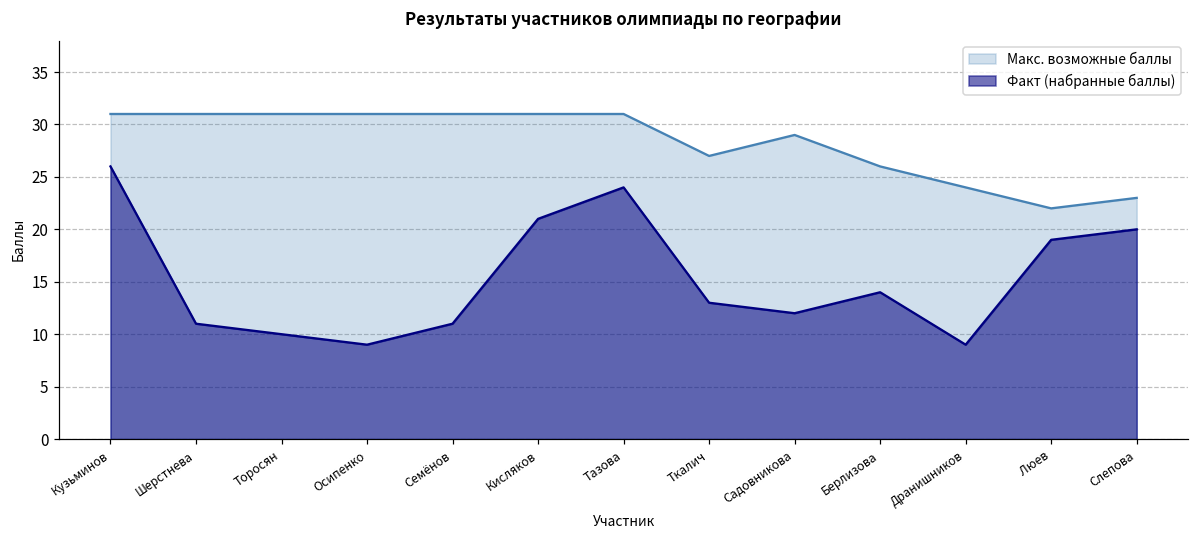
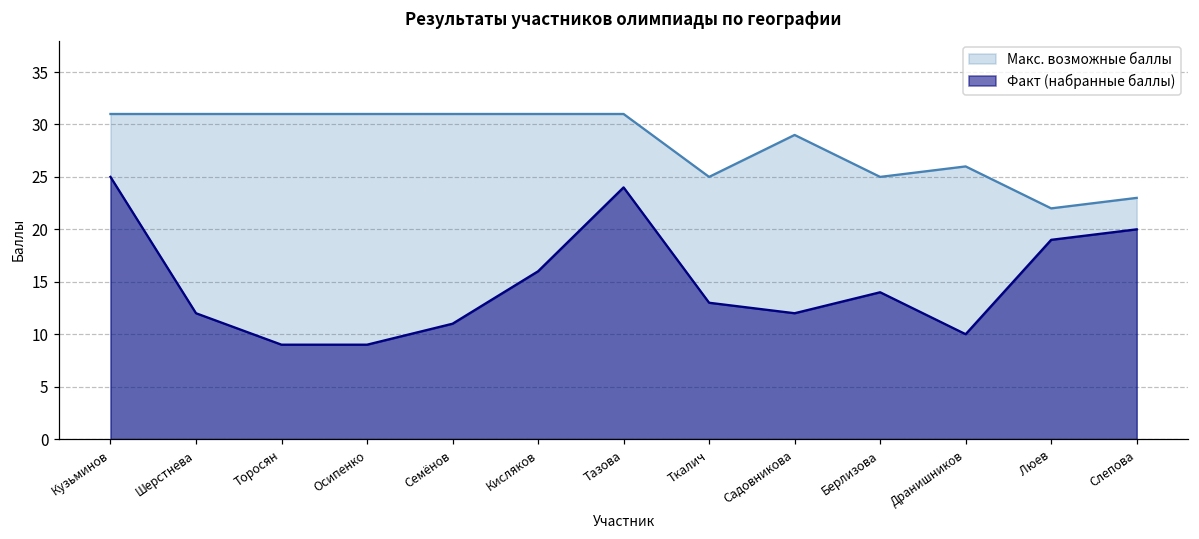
  {
    "Макс. возможные баллы": {
      "Кузьминов": 31,
      "Шерстнева": 31,
      "Торосян": 31,
      "Осипенко": 31,
      "Семёнов": 31,
      "Кисляков": 31,
      "Тазова": 31,
-     "Ткалич": 27,
+     "Ткалич": 25,
      "Садовникова": 29,
-     "Берлизова": 26,
-     "Дранишников": 24,
+     "Берлизова": 25,
+     "Дранишников": 26,
      "Люев": 22,
      "Слепова": 23
    },
    "Факт (набранные баллы)": {
-     "Кузьминов": 26,
-     "Шерстнева": 11,
-     "Торосян": 10,
+     "Кузьминов": 25,
+     "Шерстнева": 12,
+     "Торосян": 9,
      "Осипенко": 9,
      "Семёнов": 11,
-     "Кисляков": 21,
+     "Кисляков": 16,
      "Тазова": 24,
      "Ткалич": 13,
      "Садовникова": 12,
      "Берлизова": 14,
-     "Дранишников": 9,
+     "Дранишников": 10,
      "Люев": 19,
      "Слепова": 20
    }
  }
